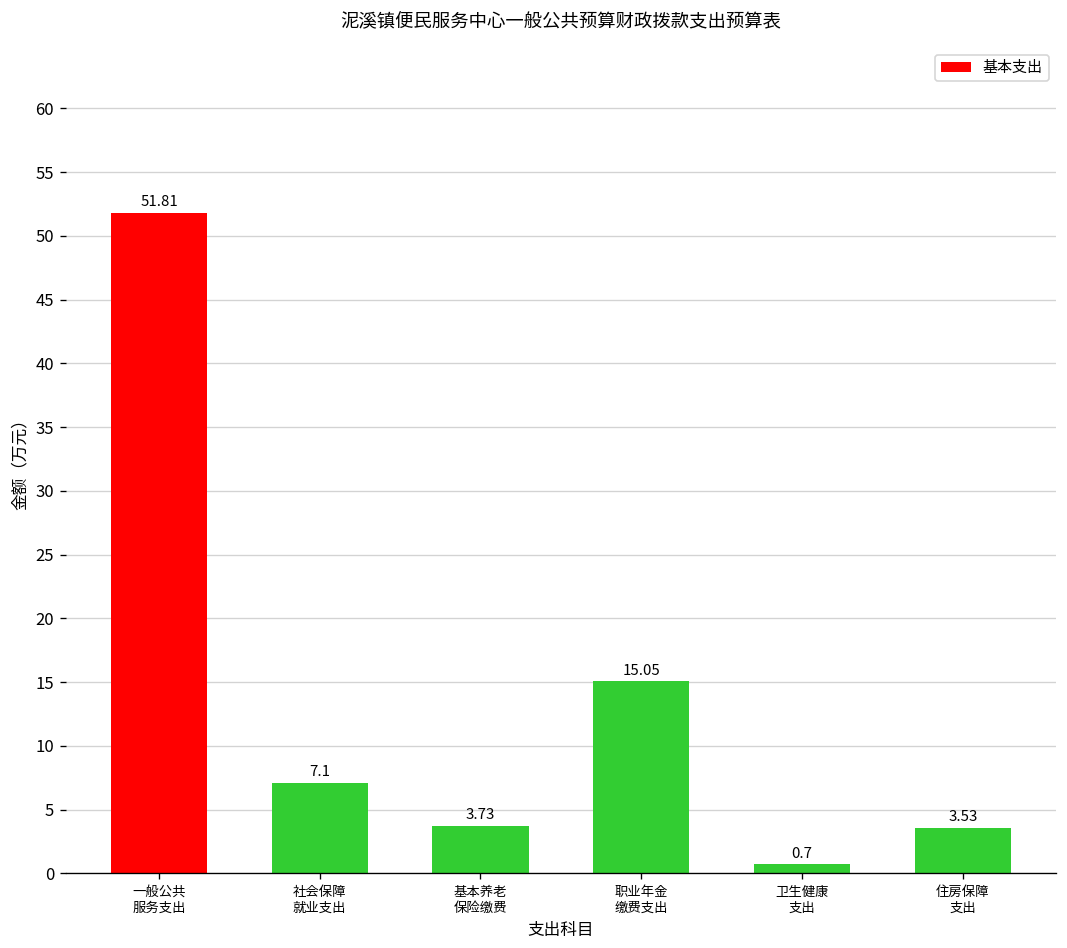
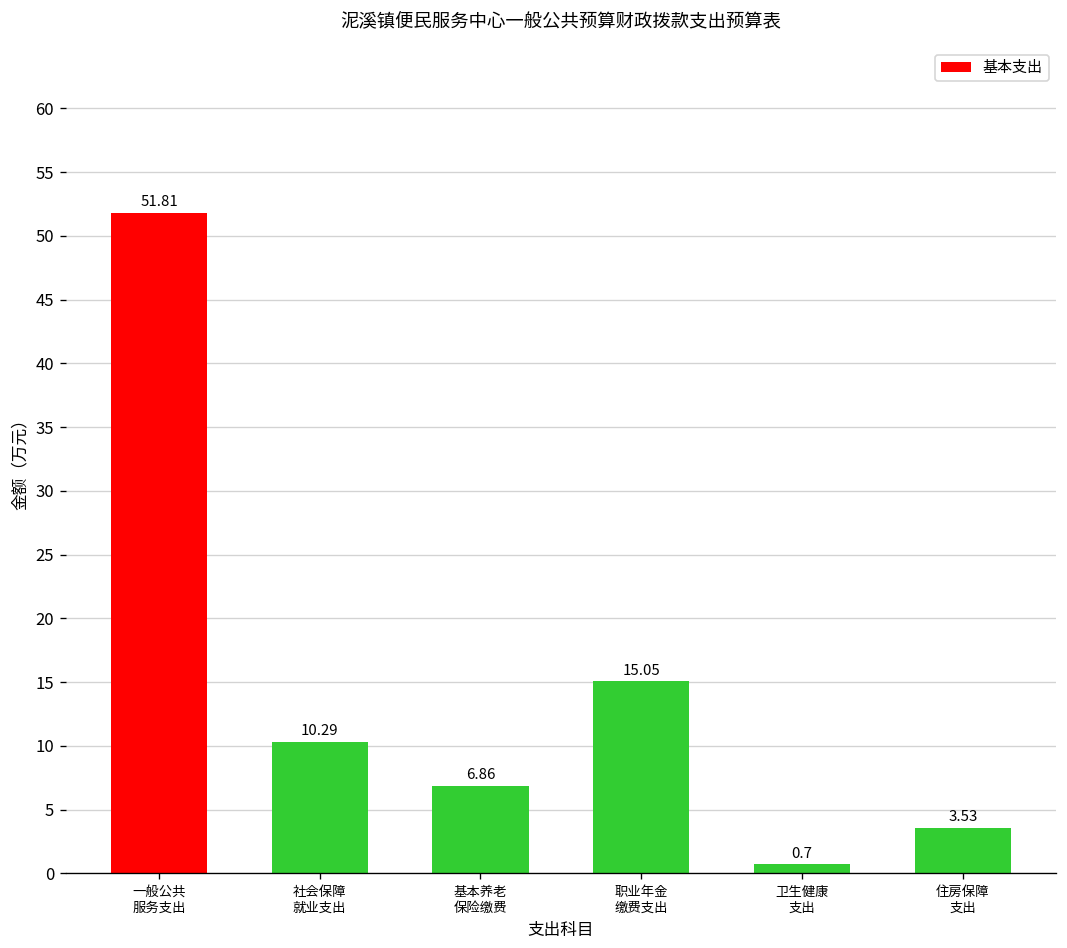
  {
    "一般公共 服务支出": 51.81,
-   "社会保障 就业支出": 7.1,
-   "基本养老 保险缴费": 3.73,
+   "社会保障 就业支出": 10.29,
+   "基本养老 保险缴费": 6.86,
    "职业年金 缴费支出": 15.05,
    "卫生健康 支出": 0.7,
    "住房保障 支出": 3.53
  }
